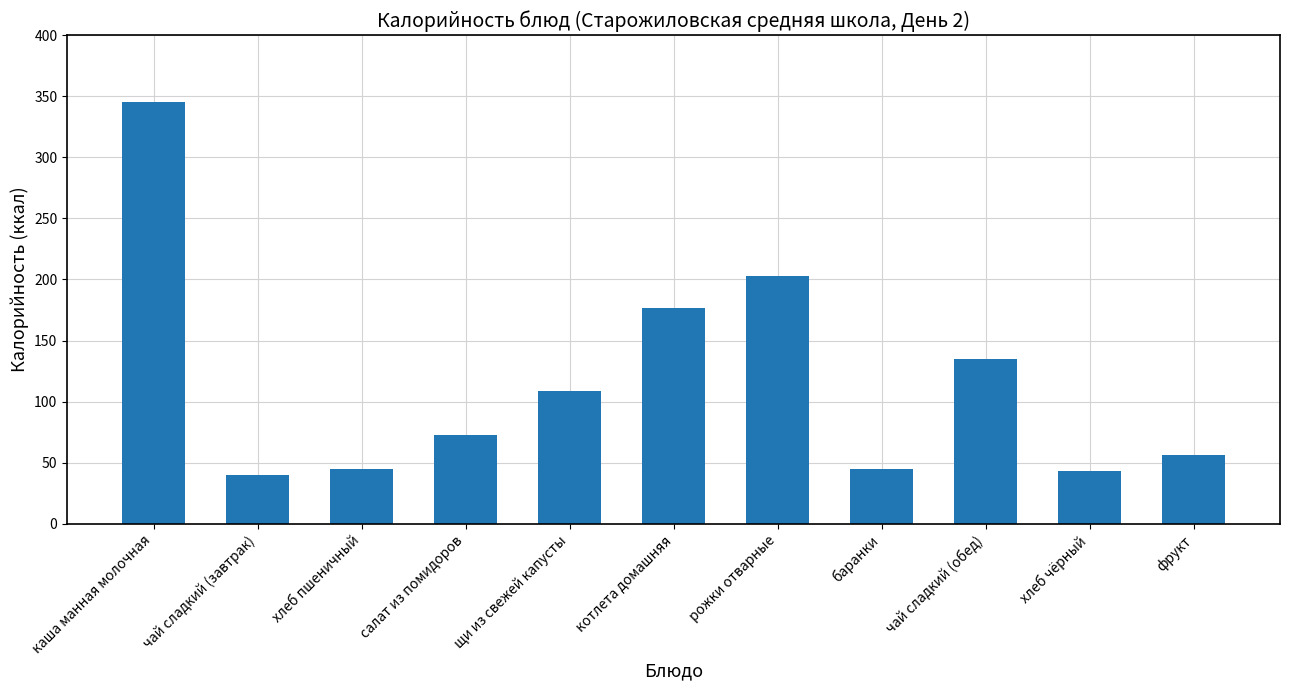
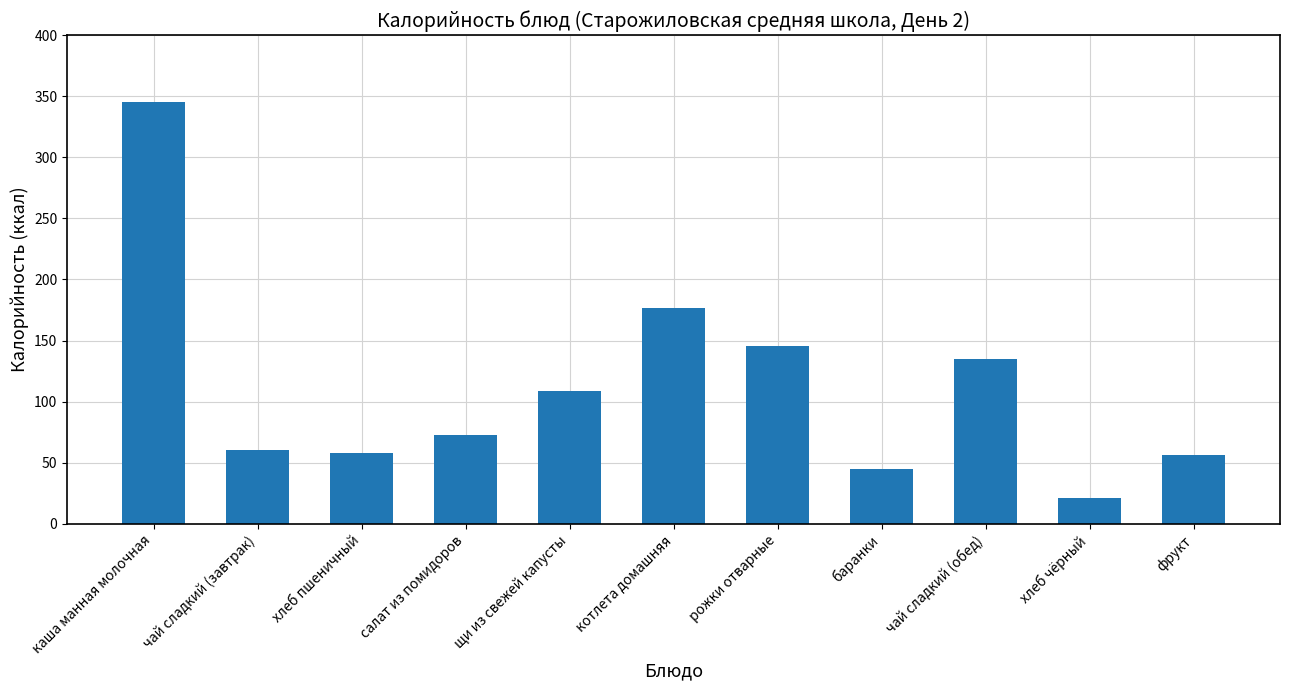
  {
    "каша манная молочная": 345,
-   "чай сладкий (завтрак)": 40,
-   "хлеб пшеничный": 45,
+   "чай сладкий (завтрак)": 60,
+   "хлеб пшеничный": 58,
    "салат из помидоров": 72,
    "щи из свежей капусты": 109,
    "котлета домашняя": 177,
-   "рожки отварные": 203,
+   "рожки отварные": 145,
    "баранки": 45,
    "чай сладкий (обед)": 135,
-   "хлеб чёрный": 43,
+   "хлеб чёрный": 21,
    "фрукт": 56
  }
